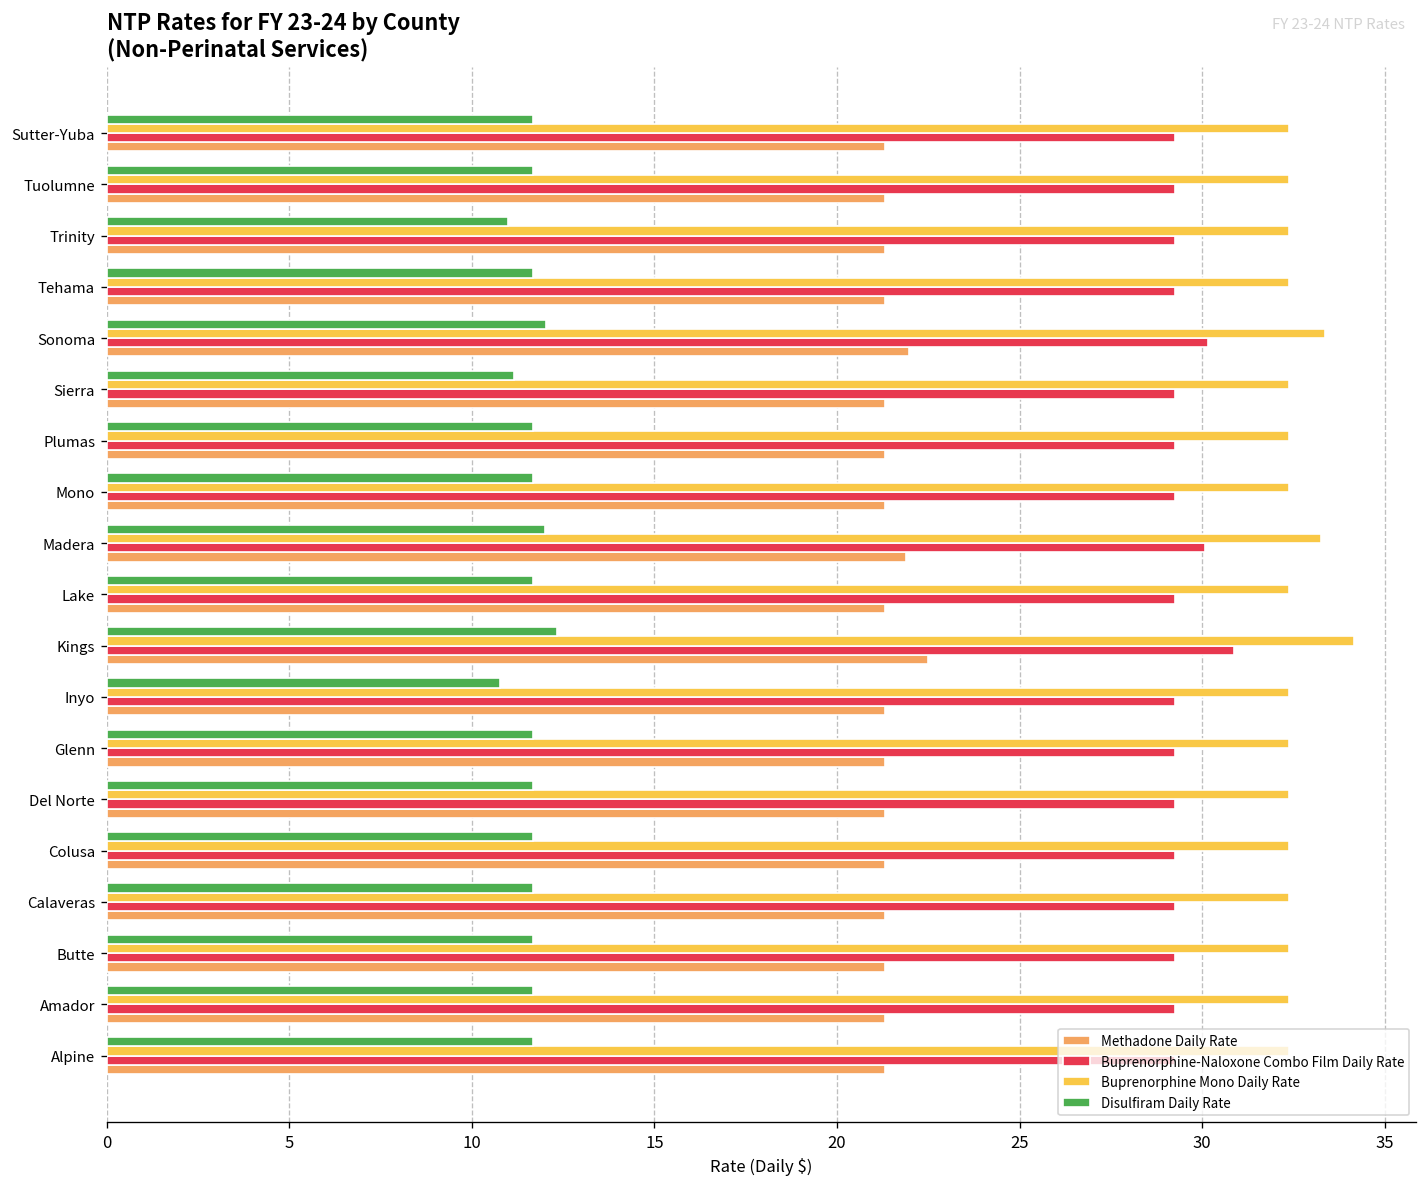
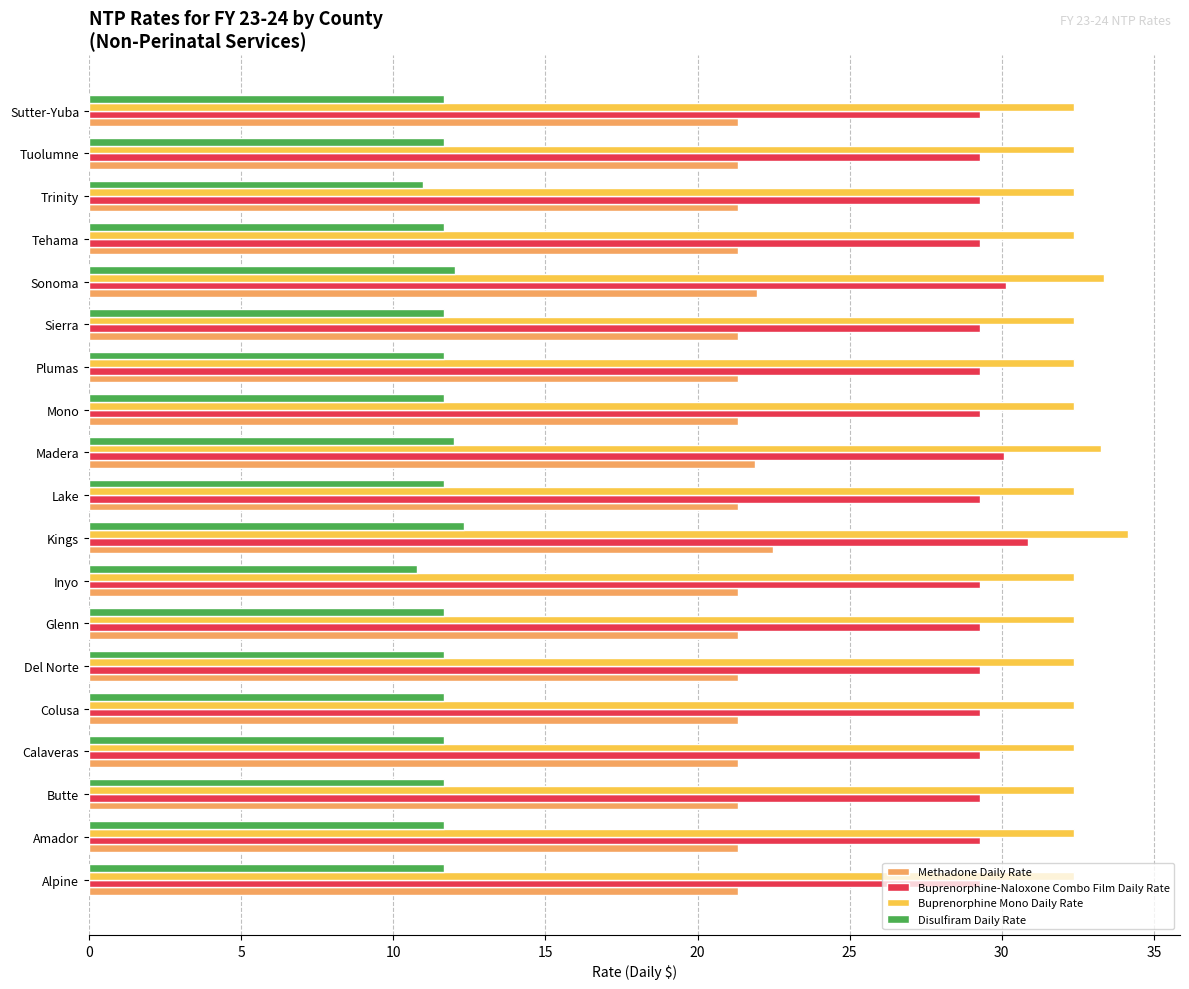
  {
    "Buprenorphine-Naloxone Combo Film Daily Rate": {
      "Sutter-Yuba": 29.3,
      "Tuolumne": 29.3,
      "Trinity": 29.3,
      "Tehama": 29.3,
      "Sonoma": 30.2,
      "Sierra": 29.3,
      "Plumas": 29.3,
      "Mono": 29.3,
      "Madera": 30.1,
      "Lake": 29.3,
      "Kings": 30.9,
      "Inyo": 29.3,
      "Glenn": 29.3,
      "Del Norte": 29.3,
      "Colusa": 29.3,
      "Calaveras": 29.3,
      "Butte": 29.3,
      "Amador": 29.3
    },
    "Disulfiram Daily Rate": {
      "Sutter-Yuba": 11.7,
      "Tuolumne": 11.7,
      "Trinity": 11.0,
      "Tehama": 11.7,
      "Sonoma": 12.0,
-     "Sierra": 11.2,
+     "Sierra": 11.7,
      "Plumas": 11.7,
      "Mono": 11.7,
      "Madera": 12.0,
      "Lake": 11.7,
      "Kings": 12.3,
      "Inyo": 10.8,
      "Glenn": 11.7,
      "Del Norte": 11.7,
      "Colusa": 11.7,
      "Calaveras": 11.7,
      "Butte": 11.7,
      "Amador": 11.7,
      "Alpine": 11.7
    }
  }
